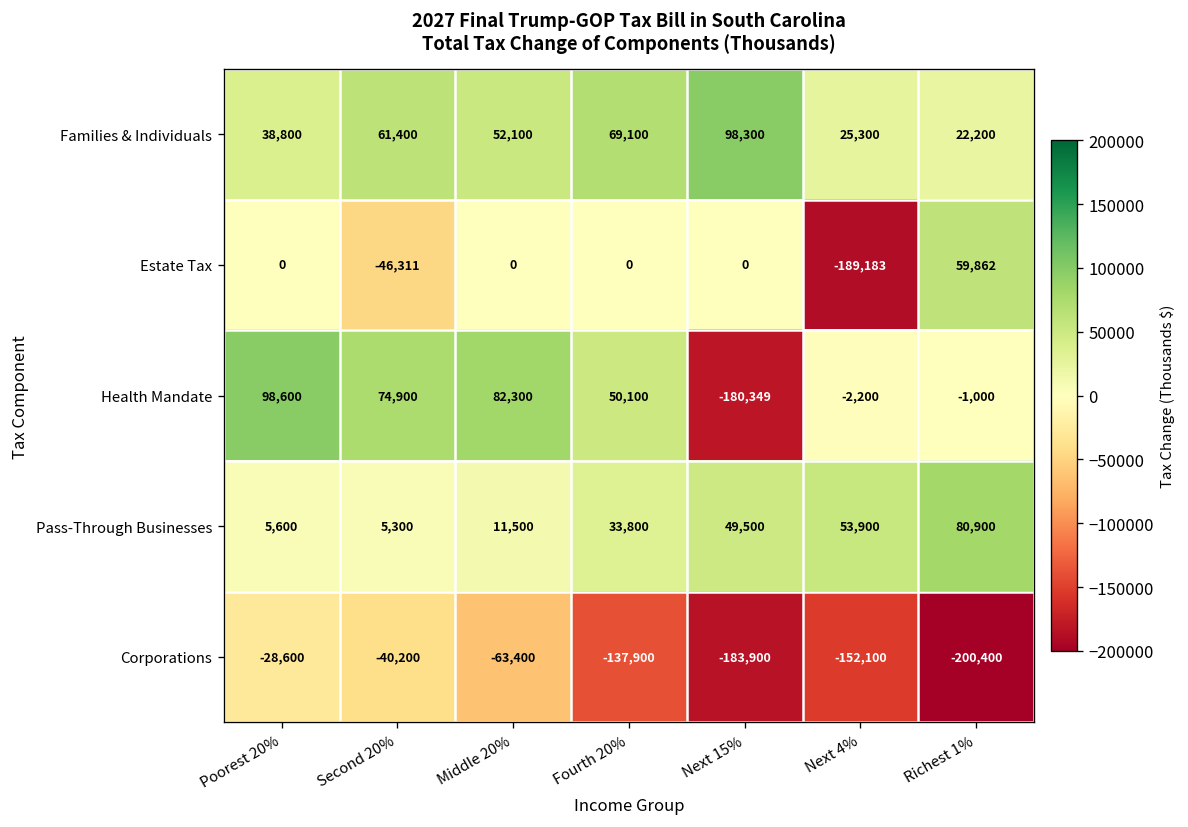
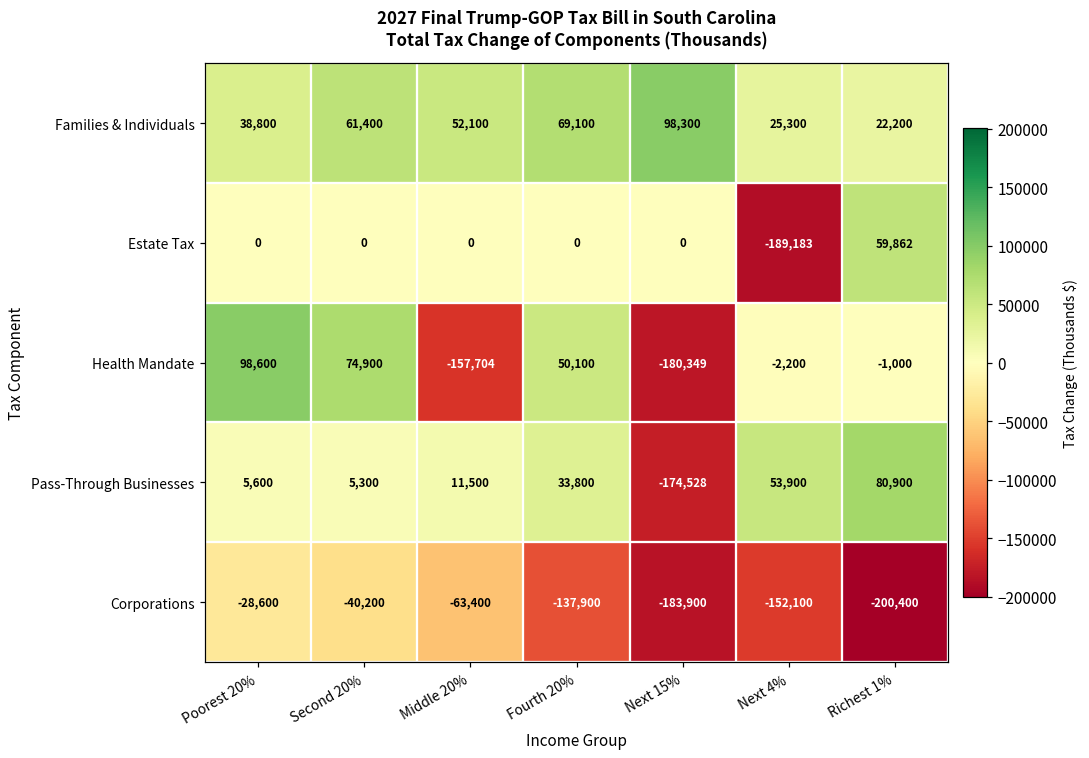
  {
    "Families & Individuals": {
      "Poorest 20%": "38,800",
      "Second 20%": "61,400",
      "Middle 20%": "52,100",
      "Fourth 20%": "69,100",
      "Next 15%": "98,300",
      "Next 4%": "25,300",
      "Richest 1%": "22,200"
    },
    "Estate Tax": {
      "Poorest 20%": "0",
-     "Second 20%": "-46,311",
+     "Second 20%": "0",
      "Middle 20%": "0",
      "Fourth 20%": "0",
      "Next 15%": "0",
      "Next 4%": "-189,183",
      "Richest 1%": "59,862"
    },
    "Health Mandate": {
      "Poorest 20%": "98,600",
      "Second 20%": "74,900",
-     "Middle 20%": "82,300",
+     "Middle 20%": "-157,704",
      "Fourth 20%": "50,100",
      "Next 15%": "-180,349",
      "Next 4%": "-2,200",
      "Richest 1%": "-1,000"
    },
    "Pass-Through Businesses": {
      "Poorest 20%": "5,600",
      "Second 20%": "5,300",
      "Middle 20%": "11,500",
      "Fourth 20%": "33,800",
-     "Next 15%": "49,500",
+     "Next 15%": "-174,528",
      "Next 4%": "53,900",
      "Richest 1%": "80,900"
    },
    "Corporations": {
      "Poorest 20%": "-28,600",
      "Second 20%": "-40,200",
      "Middle 20%": "-63,400",
      "Fourth 20%": "-137,900",
      "Next 15%": "-183,900",
      "Next 4%": "-152,100",
      "Richest 1%": "-200,400"
    }
  }
